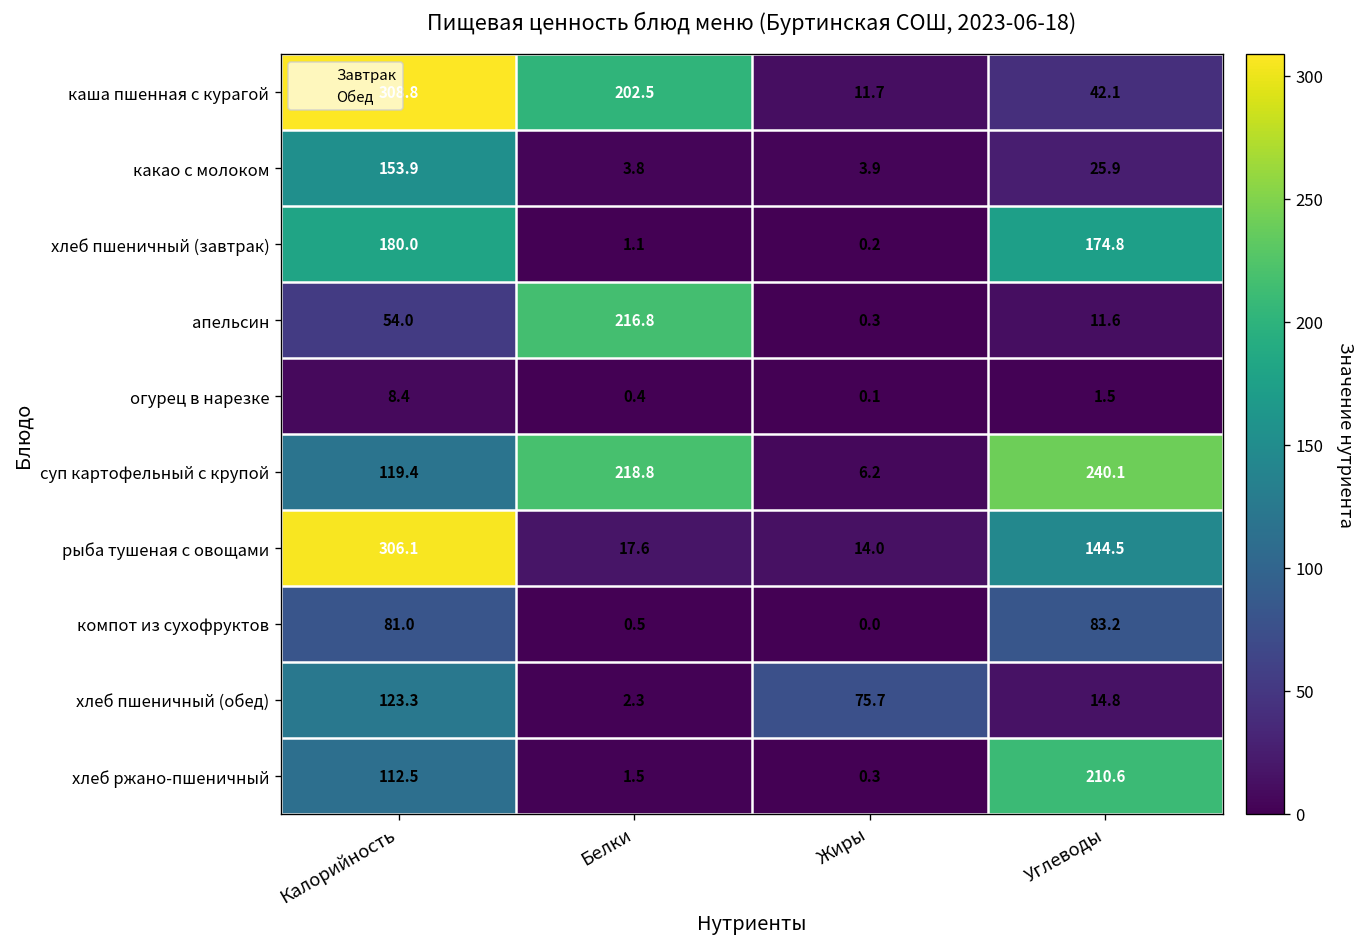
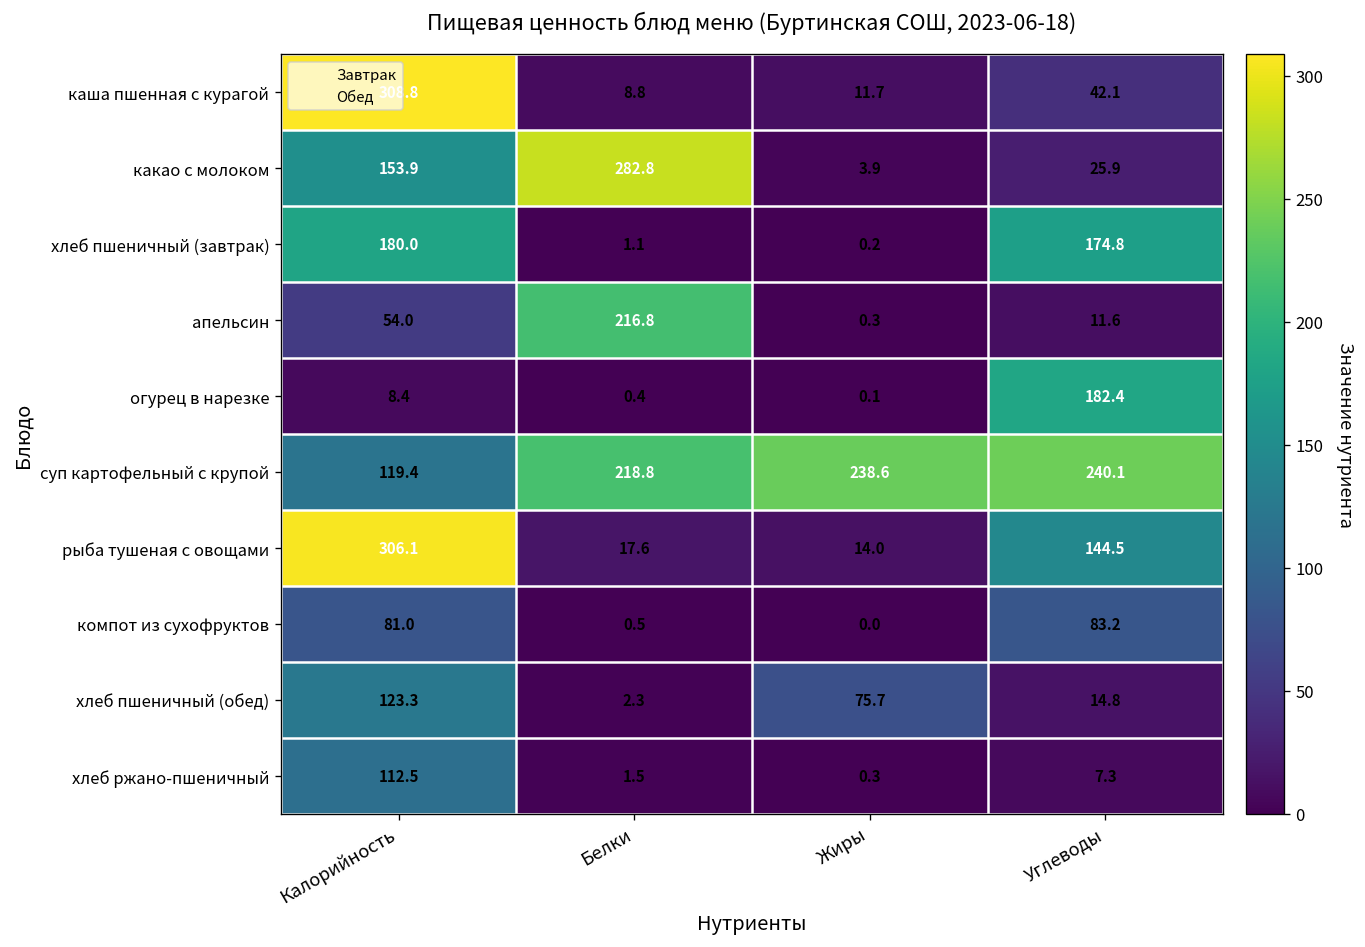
  {
    "каша пшенная с курагой": {
-     "Белки": 202.5,
+     "Белки": 8.8,
      "Жиры": 11.7,
      "Углеводы": 42.1
    },
    "какао с молоком": {
      "Калорийность": 153.9,
-     "Белки": 3.8,
+     "Белки": 282.8,
      "Жиры": 3.9,
      "Углеводы": 25.9
    },
    "хлеб пшеничный (завтрак)": {
      "Калорийность": 180.0,
      "Белки": 1.1,
      "Жиры": 0.2,
      "Углеводы": 174.8
    },
    "апельсин": {
      "Калорийность": 54.0,
      "Белки": 216.8,
      "Жиры": 0.3,
      "Углеводы": 11.6
    },
    "огурец в нарезке": {
      "Калорийность": 8.4,
      "Белки": 0.4,
      "Жиры": 0.1,
-     "Углеводы": 1.5
+     "Углеводы": 182.4
    },
    "суп картофельный с крупой": {
      "Калорийность": 119.4,
      "Белки": 218.8,
-     "Жиры": 6.2,
+     "Жиры": 238.6,
      "Углеводы": 240.1
    },
    "рыба тушеная с овощами": {
      "Калорийность": 306.1,
      "Белки": 17.6,
      "Жиры": 14.0,
      "Углеводы": 144.5
    },
    "компот из сухофруктов": {
      "Калорийность": 81.0,
      "Белки": 0.5,
      "Жиры": 0.0,
      "Углеводы": 83.2
    },
    "хлеб пшеничный (обед)": {
      "Калорийность": 123.3,
      "Белки": 2.3,
      "Жиры": 75.7,
      "Углеводы": 14.8
    },
    "хлеб ржано-пшеничный": {
      "Калорийность": 112.5,
      "Белки": 1.5,
      "Жиры": 0.3,
-     "Углеводы": 210.6
+     "Углеводы": 7.3
    }
  }
